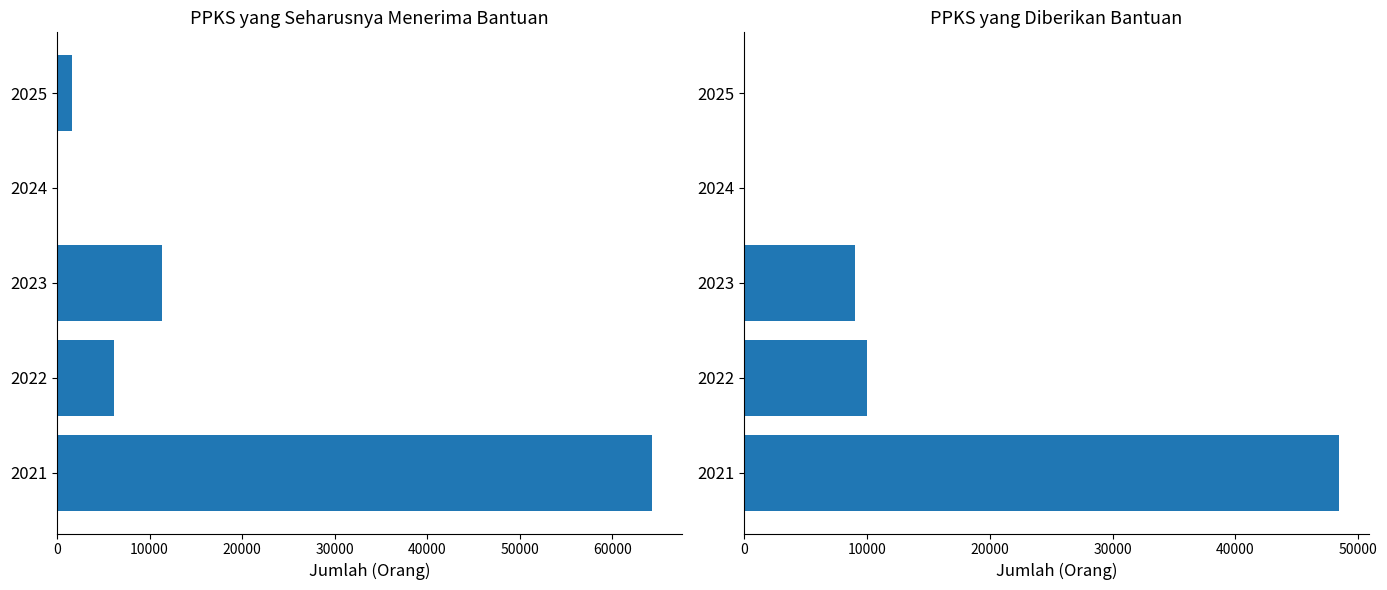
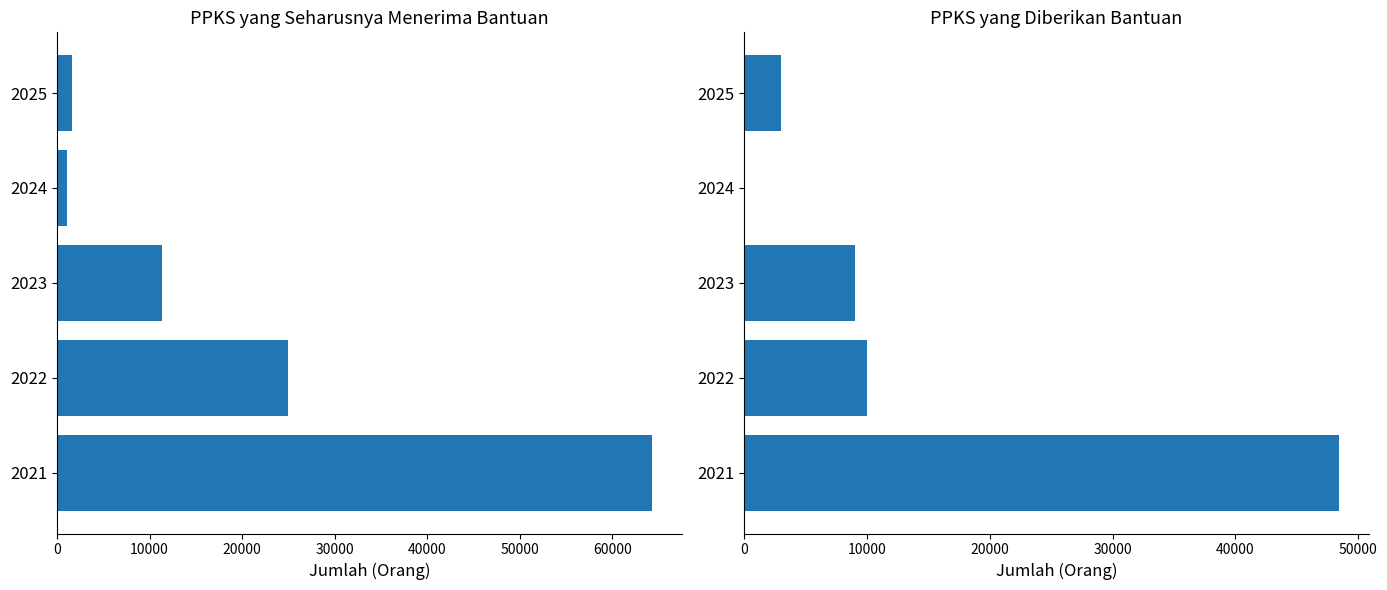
  {
    "PPKS yang Seharusnya Menerima Bantuan": {
      "2025": 2000,
-     "2024": 0,
+     "2024": 1000,
      "2023": 11000,
-     "2022": 6000,
+     "2022": 25000,
      "2021": 64000
    },
    "PPKS yang Diberikan Bantuan": {
-     "2025": 0,
+     "2025": 3000,
      "2024": 0,
      "2023": 9000,
      "2022": 10000,
      "2021": 48400
    }
  }
